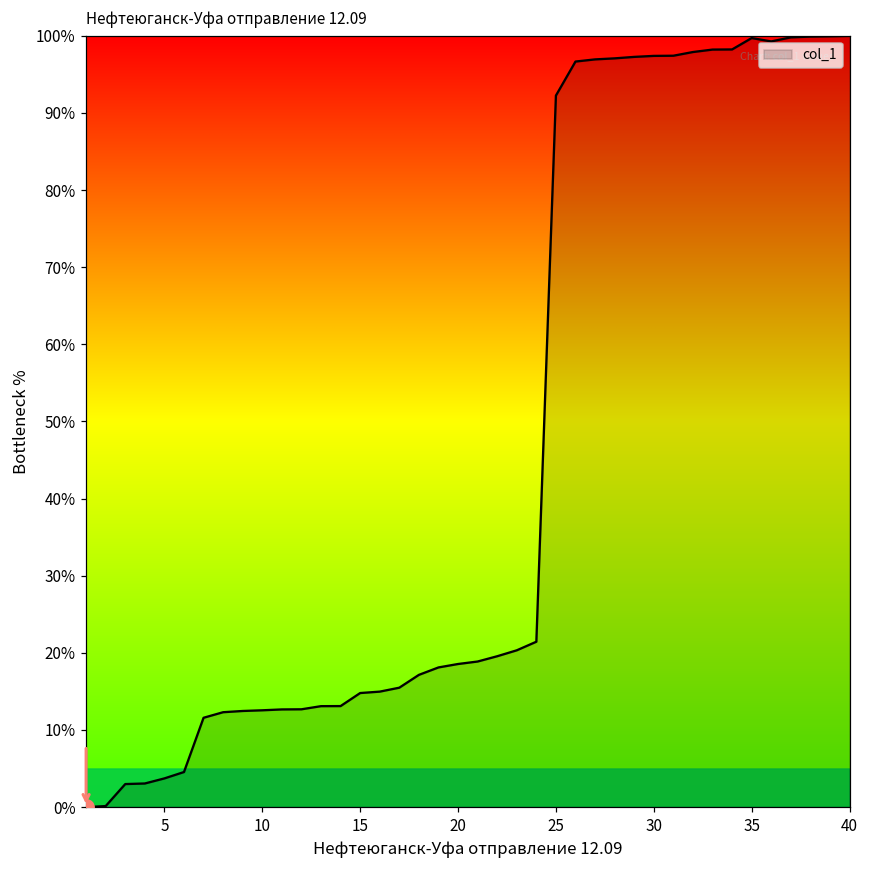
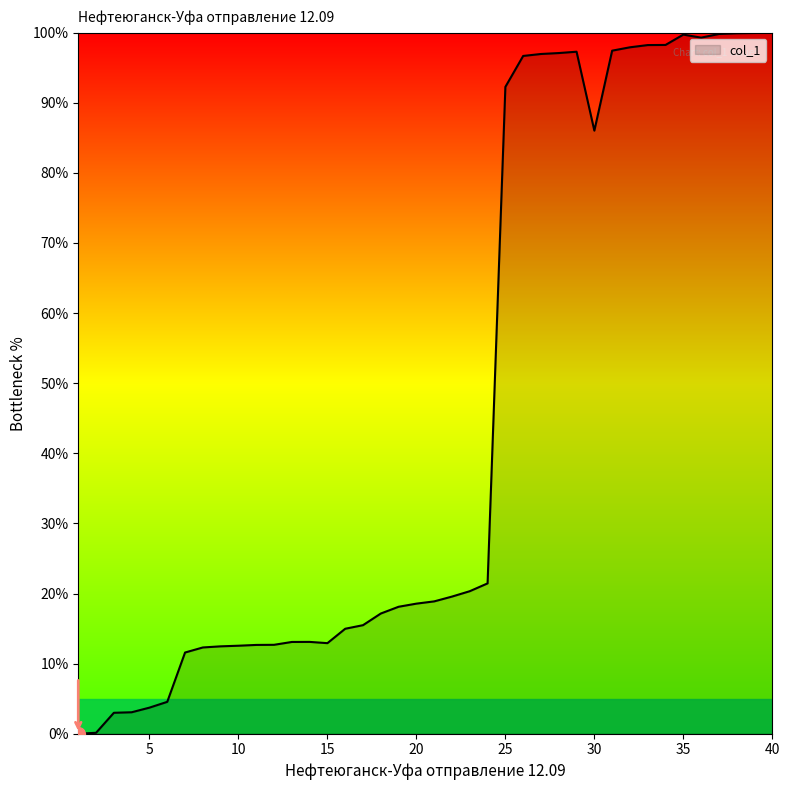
  {
    "col_1": {
      "10": "13%",
-     "15": "15%",
+     "15": "13%",
      "20": "19%",
      "25": "92%",
-     "30": "97%",
+     "30": "86%",
      "35": "100%",
      "40": "100%"
    }
  }
